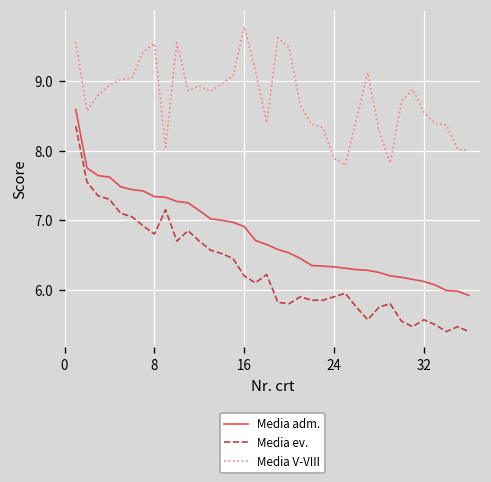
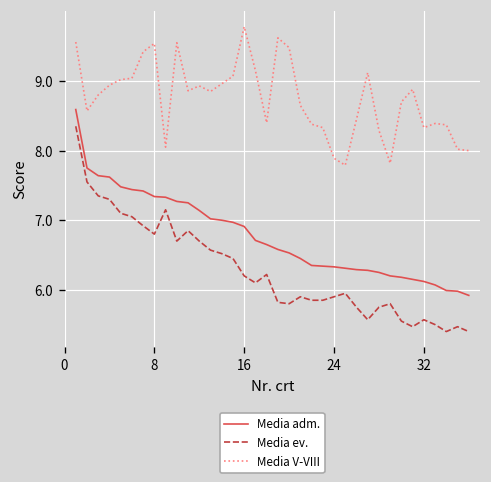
  {
    "Media V-VIII": {
      "8": 9.5,
      "16": 9.8,
      "24": 7.9,
-     "32": 8.6
+     "32": 8.3
    }
  }
